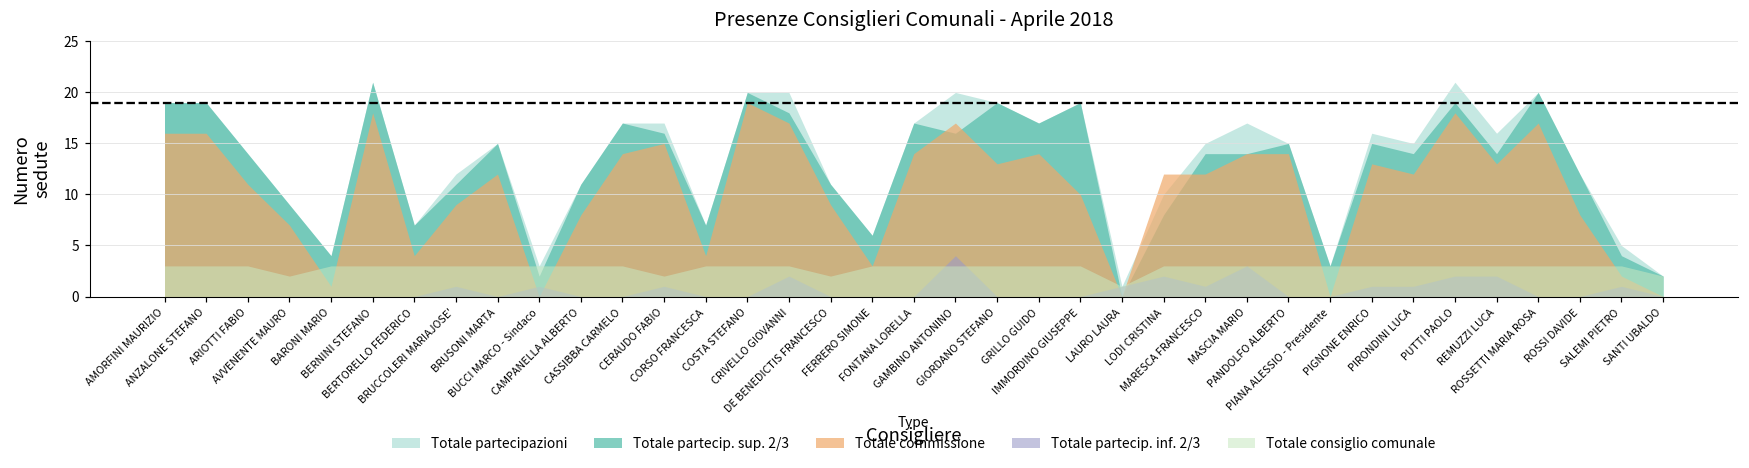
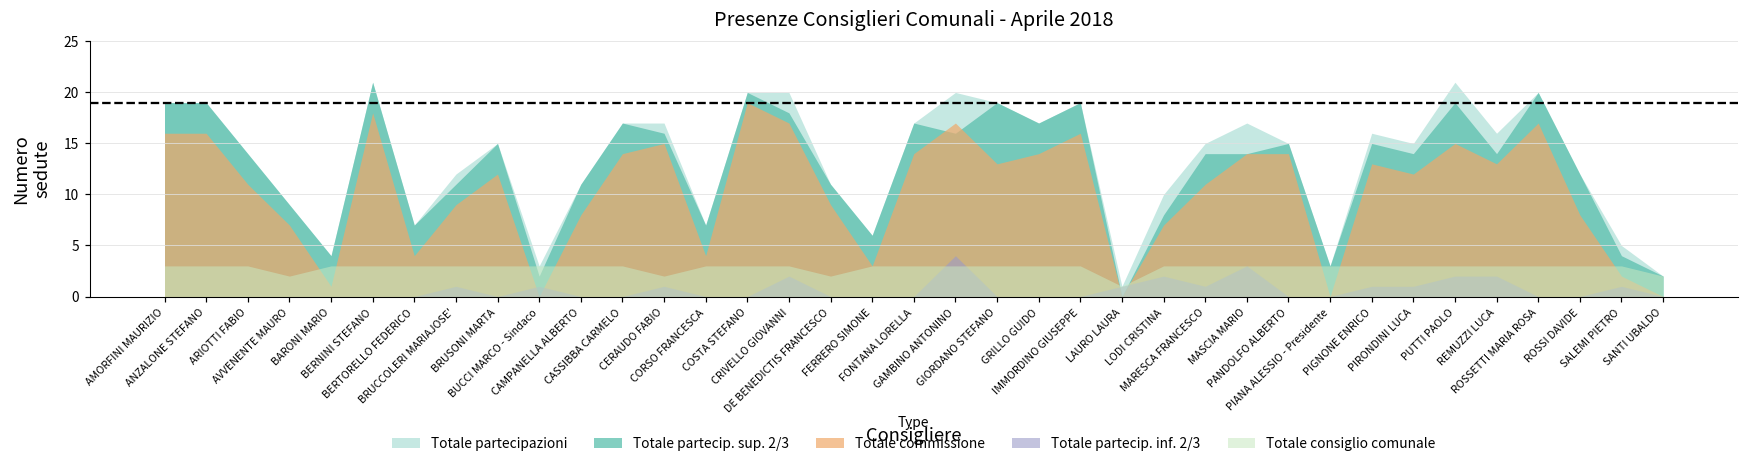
  {
    "Totale commissione": {
      "AMORFINI MAURIZIO": 16,
      "ANZALONE STEFANO": 16,
      "ARIOTTI FABIO": 11,
      "AVVENENTE MAURO": 7,
      "BARONI MARIO": 1,
      "BERNINI STEFANO": 18,
      "BERTORELLO FEDERICO": 4,
      "BRUCCOLERI MARIAJOSE'": 9,
      "BRUSONI MARTA": 12,
      "BUCCI MARCO - Sindaco": 0,
      "CAMPANELLA ALBERTO": 8,
      "CASSIBBA CARMELO": 14,
      "CERAUDO FABIO": 15,
      "CORSO FRANCESCA": 4,
      "COSTA STEFANO": 19,
      "CRIVELLO GIOVANNI": 17,
      "DE BENEDICTIS FRANCESCO": 9,
      "FONTANA LORELLA": 14,
      "GAMBINO ANTONINO": 17,
      "GIORDANO STEFANO": 13,
      "GRILLO GUIDO": 14,
-     "IMMORDINO GIUSEPPE": 10,
-     "LODI CRISTINA": 12,
-     "MARESCA FRANCESCO": 12,
+     "IMMORDINO GIUSEPPE": 16,
+     "LODI CRISTINA": 7,
+     "MARESCA FRANCESCO": 11,
      "PANDOLFO ALBERTO": 14,
      "PIGNONE ENRICO": 13,
      "PIRONDINI LUCA": 12,
-     "PUTTI PAOLO": 18,
+     "PUTTI PAOLO": 15,
      "REMUZZI LUCA": 13,
      "ROSSETTI MARIA ROSA": 17,
      "ROSSI DAVIDE": 8,
      "SALEMI PIETRO": 2
    }
  }
